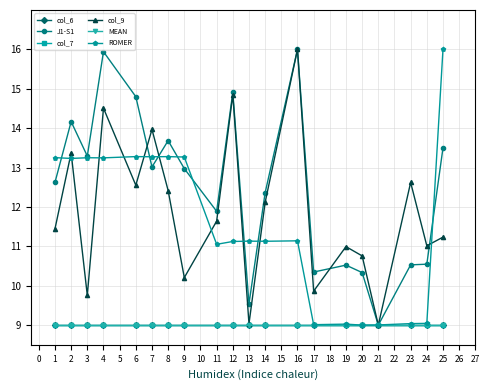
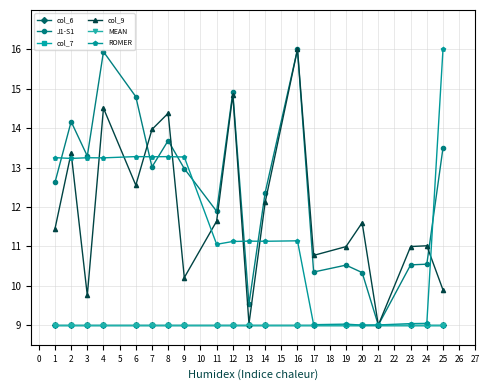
  {
    "col_9": {
      "1": 11.4,
      "2": 13.4,
      "3": 9.8,
      "4": 14.5,
      "6": 12.6,
      "7": 14.0,
-     "8": 12.4,
+     "8": 14.4,
      "9": 10.2,
      "11": 11.6,
      "14": 12.1,
-     "17": 9.9,
+     "17": 10.8,
      "19": 11.0,
-     "20": 10.8,
-     "23": 12.6,
+     "20": 11.6,
+     "23": 11.0,
      "24": 11.0,
-     "25": 11.2
+     "25": 9.9
    }
  }
